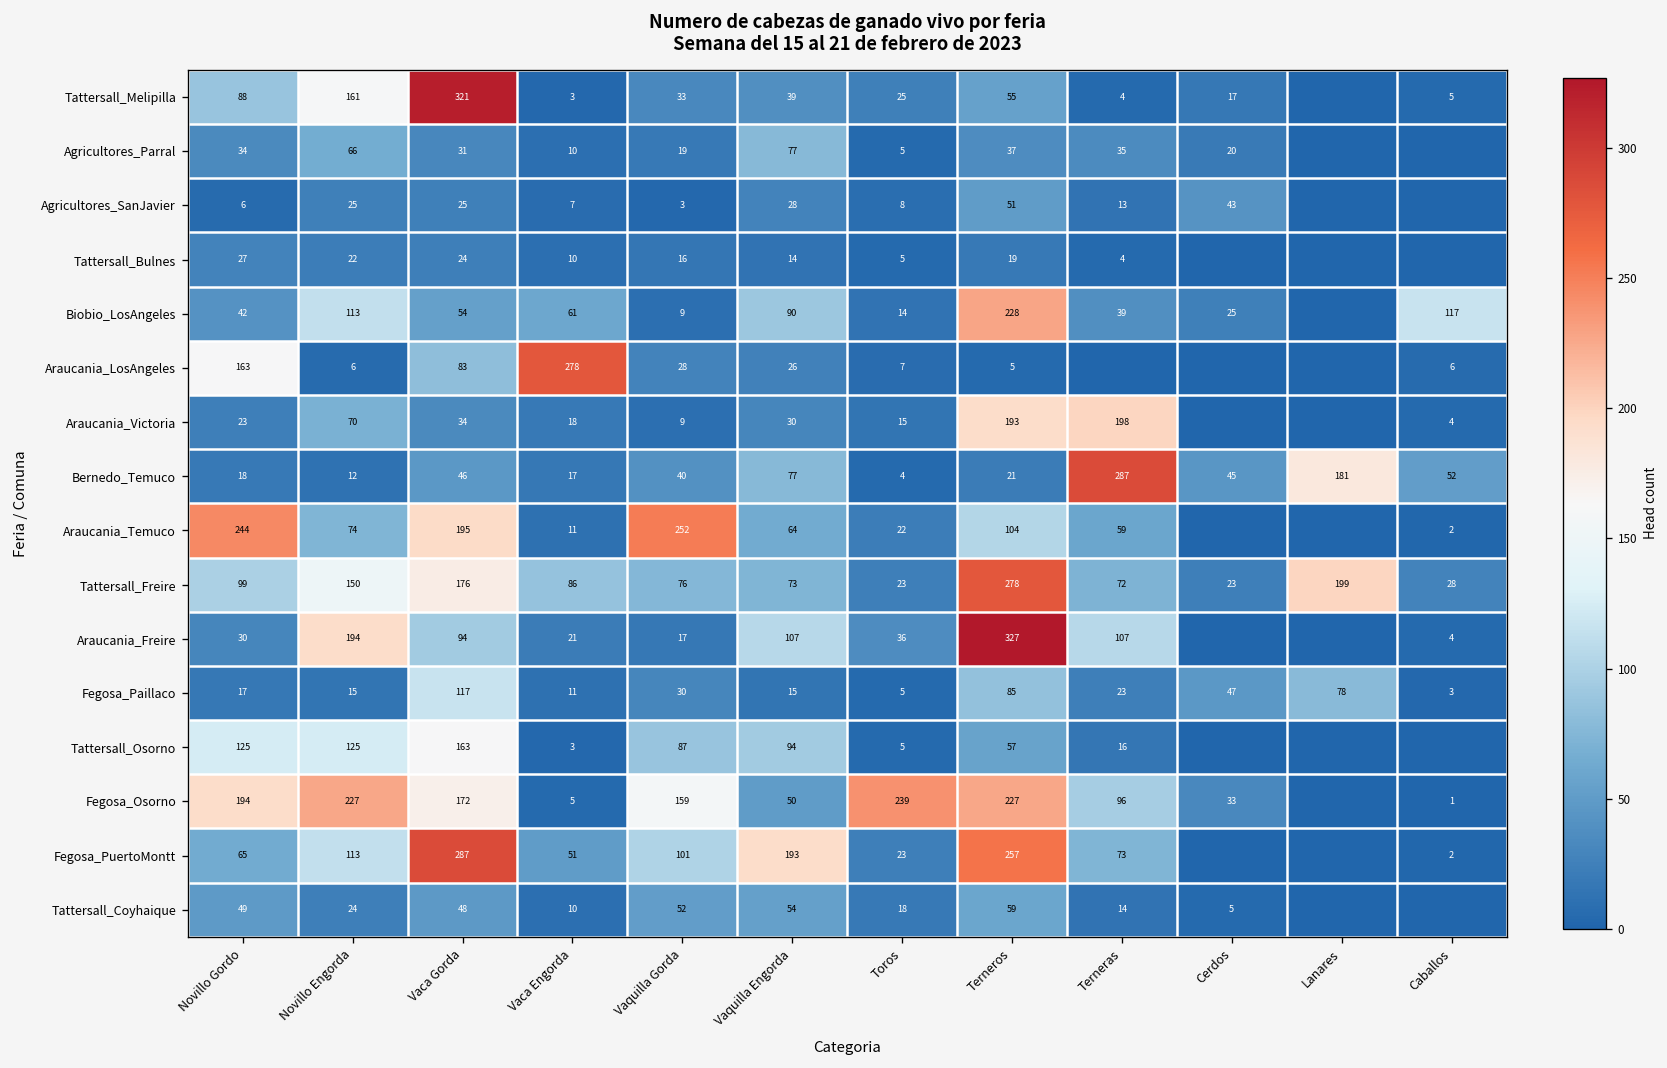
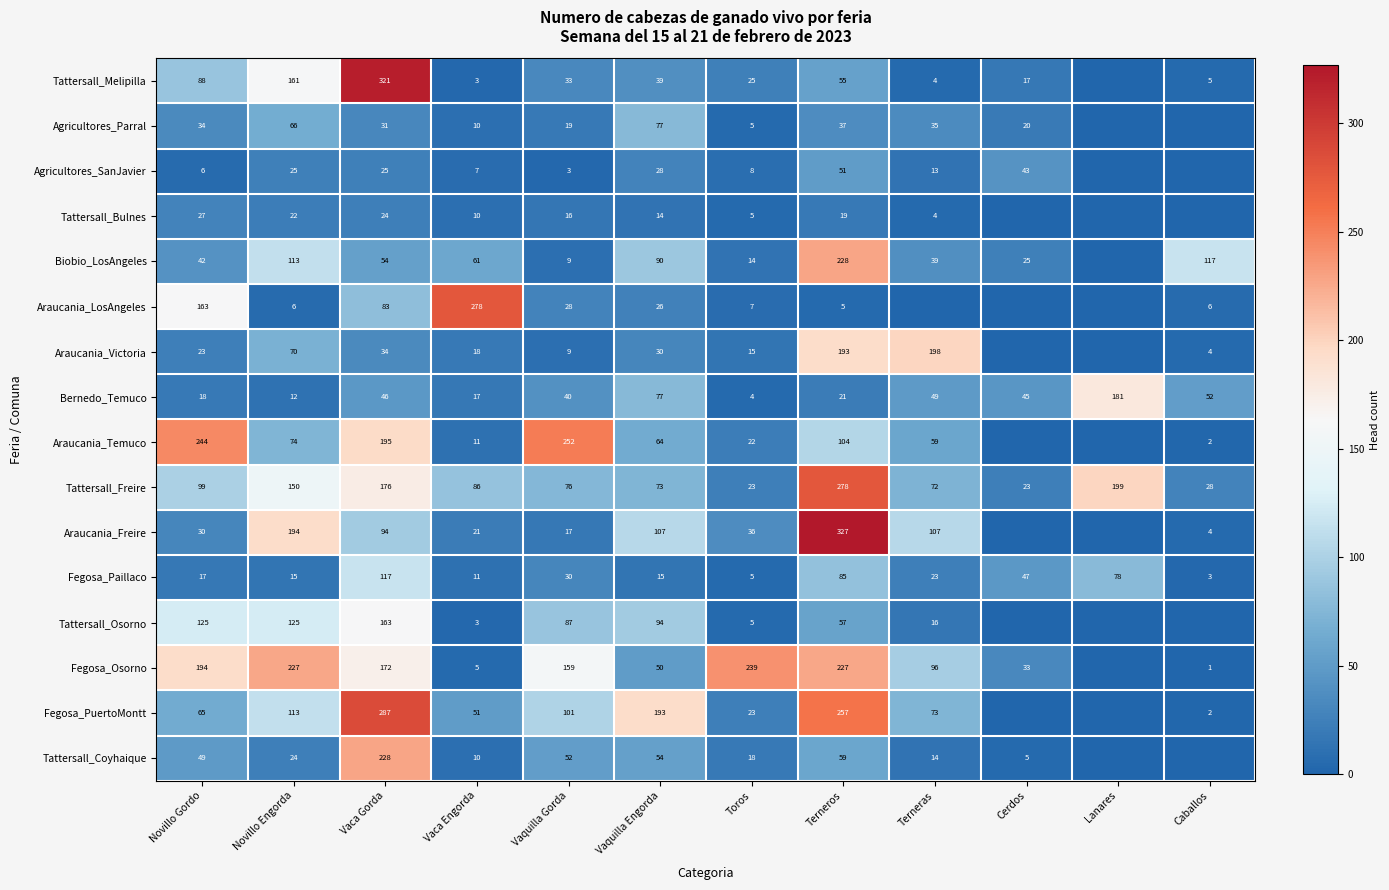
  {
    "Tattersall_Melipilla": {
      "Novillo Gordo": 88,
      "Novillo Engorda": 161,
      "Vaca Gorda": 321,
      "Vaca Engorda": 3,
      "Vaquilla Gorda": 33,
      "Vaquilla Engorda": 39,
      "Toros": 25,
      "Terneros": 55,
      "Terneras": 4,
      "Cerdos": 17,
      "Caballos": 5
    },
    "Agricultores_Parral": {
      "Novillo Gordo": 34,
      "Novillo Engorda": 66,
      "Vaca Gorda": 31,
      "Vaca Engorda": 10,
      "Vaquilla Gorda": 19,
      "Vaquilla Engorda": 77,
      "Toros": 5,
      "Terneros": 37,
      "Terneras": 35,
      "Cerdos": 20
    },
    "Agricultores_SanJavier": {
      "Novillo Gordo": 6,
      "Novillo Engorda": 25,
      "Vaca Gorda": 25,
      "Vaca Engorda": 7,
      "Vaquilla Gorda": 3,
      "Vaquilla Engorda": 28,
      "Toros": 8,
      "Terneros": 51,
      "Terneras": 13,
      "Cerdos": 43
    },
    "Tattersall_Bulnes": {
      "Novillo Gordo": 27,
      "Novillo Engorda": 22,
      "Vaca Gorda": 24,
      "Vaca Engorda": 10,
      "Vaquilla Gorda": 16,
      "Vaquilla Engorda": 14,
      "Toros": 5,
      "Terneros": 19,
      "Terneras": 4
    },
    "Biobio_LosAngeles": {
      "Novillo Gordo": 42,
      "Novillo Engorda": 113,
      "Vaca Gorda": 54,
      "Vaca Engorda": 61,
      "Vaquilla Gorda": 9,
      "Vaquilla Engorda": 90,
      "Toros": 14,
      "Terneros": 228,
      "Terneras": 39,
      "Cerdos": 25,
      "Caballos": 117
    },
    "Araucania_LosAngeles": {
      "Novillo Gordo": 163,
      "Novillo Engorda": 6,
      "Vaca Gorda": 83,
      "Vaca Engorda": 278,
      "Vaquilla Gorda": 28,
      "Vaquilla Engorda": 26,
      "Toros": 7,
      "Terneros": 5,
      "Caballos": 6
    },
    "Araucania_Victoria": {
      "Novillo Gordo": 23,
      "Novillo Engorda": 70,
      "Vaca Gorda": 34,
      "Vaca Engorda": 18,
      "Vaquilla Gorda": 9,
      "Vaquilla Engorda": 30,
      "Toros": 15,
      "Terneros": 193,
      "Terneras": 198,
      "Caballos": 4
    },
    "Bernedo_Temuco": {
      "Novillo Gordo": 18,
      "Novillo Engorda": 12,
      "Vaca Gorda": 46,
      "Vaca Engorda": 17,
      "Vaquilla Gorda": 40,
      "Vaquilla Engorda": 77,
      "Toros": 4,
      "Terneros": 21,
-     "Terneras": 287,
+     "Terneras": 49,
      "Cerdos": 45,
      "Lanares": 181,
      "Caballos": 52
    },
    "Araucania_Temuco": {
      "Novillo Gordo": 244,
      "Novillo Engorda": 74,
      "Vaca Gorda": 195,
      "Vaca Engorda": 11,
      "Vaquilla Gorda": 252,
      "Vaquilla Engorda": 64,
      "Toros": 22,
      "Terneros": 104,
      "Terneras": 59,
      "Caballos": 2
    },
    "Tattersall_Freire": {
      "Novillo Gordo": 99,
      "Novillo Engorda": 150,
      "Vaca Gorda": 176,
      "Vaca Engorda": 86,
      "Vaquilla Gorda": 76,
      "Vaquilla Engorda": 73,
      "Toros": 23,
      "Terneros": 278,
      "Terneras": 72,
      "Cerdos": 23,
      "Lanares": 199,
      "Caballos": 28
    },
    "Araucania_Freire": {
      "Novillo Gordo": 30,
      "Novillo Engorda": 194,
      "Vaca Gorda": 94,
      "Vaca Engorda": 21,
      "Vaquilla Gorda": 17,
      "Vaquilla Engorda": 107,
      "Toros": 36,
      "Terneros": 327,
      "Terneras": 107,
      "Caballos": 4
    },
    "Fegosa_Paillaco": {
      "Novillo Gordo": 17,
      "Novillo Engorda": 15,
      "Vaca Gorda": 117,
      "Vaca Engorda": 11,
      "Vaquilla Gorda": 30,
      "Vaquilla Engorda": 15,
      "Toros": 5,
      "Terneros": 85,
      "Terneras": 23,
      "Cerdos": 47,
      "Lanares": 78,
      "Caballos": 3
    },
    "Tattersall_Osorno": {
      "Novillo Gordo": 125,
      "Novillo Engorda": 125,
      "Vaca Gorda": 163,
      "Vaca Engorda": 3,
      "Vaquilla Gorda": 87,
      "Vaquilla Engorda": 94,
      "Toros": 5,
      "Terneros": 57,
      "Terneras": 16
    },
    "Fegosa_Osorno": {
      "Novillo Gordo": 194,
      "Novillo Engorda": 227,
      "Vaca Gorda": 172,
      "Vaca Engorda": 5,
      "Vaquilla Gorda": 159,
      "Vaquilla Engorda": 50,
      "Toros": 239,
      "Terneros": 227,
      "Terneras": 96,
      "Cerdos": 33,
      "Caballos": 1
    },
    "Fegosa_PuertoMontt": {
      "Novillo Gordo": 65,
      "Novillo Engorda": 113,
      "Vaca Gorda": 287,
      "Vaca Engorda": 51,
      "Vaquilla Gorda": 101,
      "Vaquilla Engorda": 193,
      "Toros": 23,
      "Terneros": 257,
      "Terneras": 73,
      "Caballos": 2
    },
    "Tattersall_Coyhaique": {
      "Novillo Gordo": 49,
      "Novillo Engorda": 24,
-     "Vaca Gorda": 48,
+     "Vaca Gorda": 228,
      "Vaca Engorda": 10,
      "Vaquilla Gorda": 52,
      "Vaquilla Engorda": 54,
      "Toros": 18,
      "Terneros": 59,
      "Terneras": 14,
      "Cerdos": 5
    }
  }
